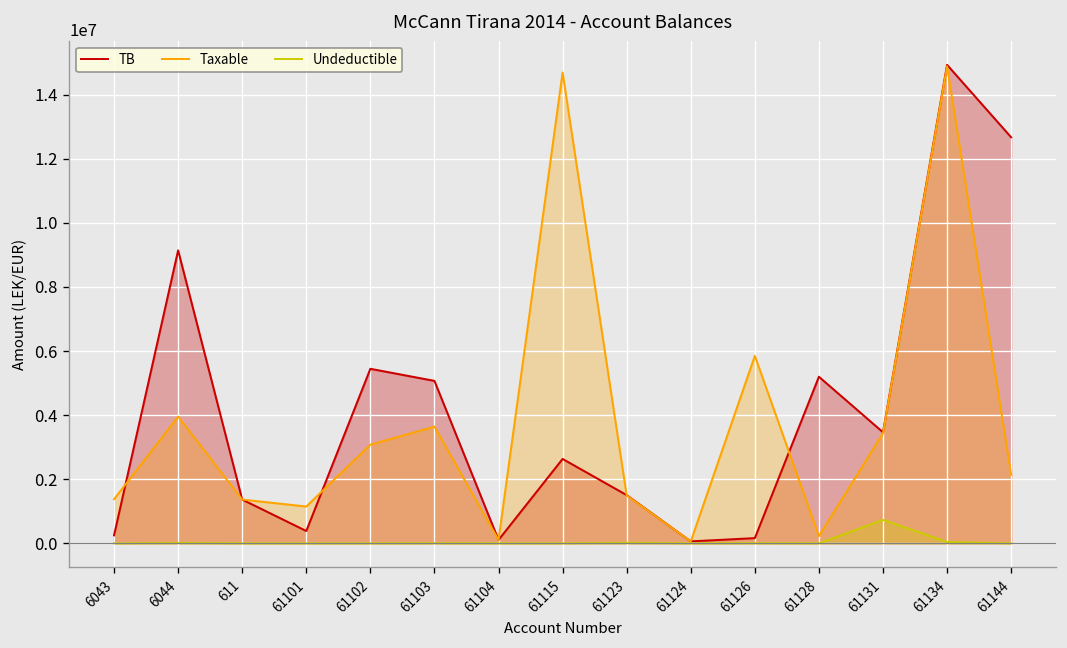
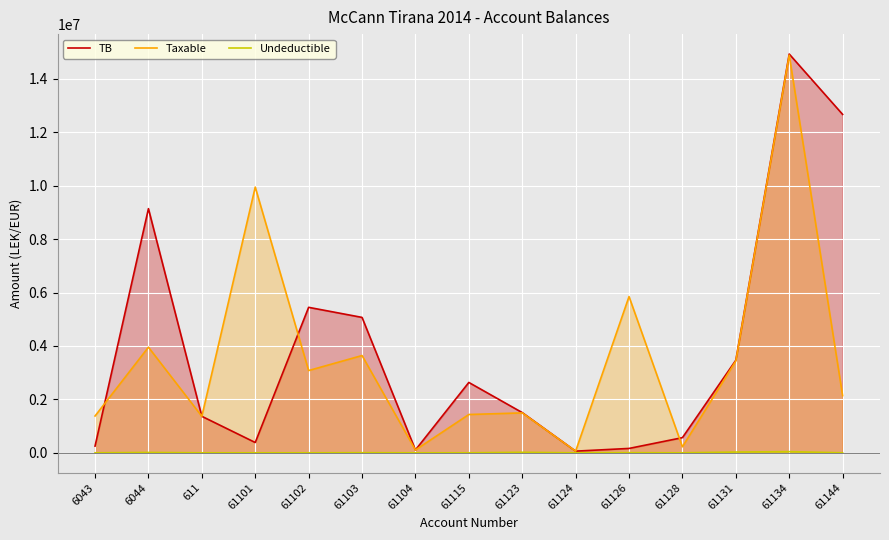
  {
    "TB": {
      "6043": 300000,
      "6044": 9100000,
      "61101": 400000,
      "61102": 5400000,
      "61103": 5100000,
      "61115": 2600000,
      "61126": 200000,
-     "61128": 5200000,
+     "61128": 600000,
      "61144": 12700000
    },
    "Taxable": {
      "6043": 1400000,
      "6044": 4000000,
-     "61101": 1100000,
+     "61101": 9900000,
      "61102": 3100000,
      "61103": 3600000,
-     "61115": 14700000,
+     "61115": 1400000,
      "61126": 5900000,
      "61128": 200000,
      "61144": 2100000
    },
    "Undeductible": {
      "6043": 0,
      "6044": 0,
      "611": 0,
      "61101": 0,
      "61102": 0,
      "61103": 0,
      "61104": 0,
      "61115": 0,
      "61123": 0,
      "61126": 0,
      "61128": 0,
-     "61131": 700000,
+     "61131": 0,
      "61134": 0,
      "61144": 0
    }
  }
